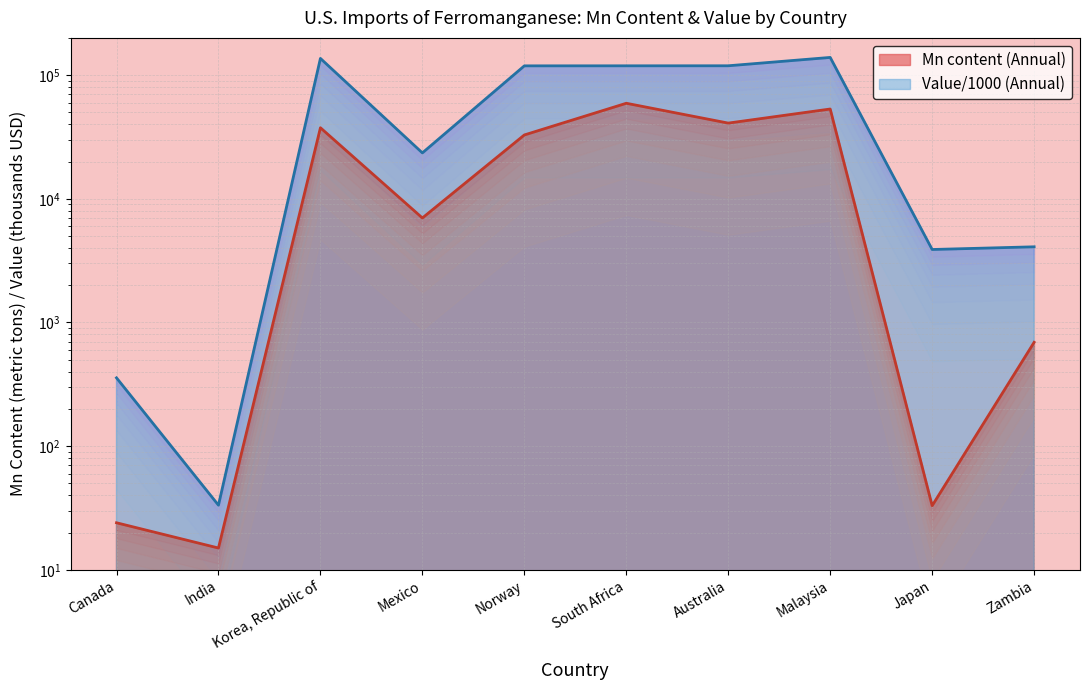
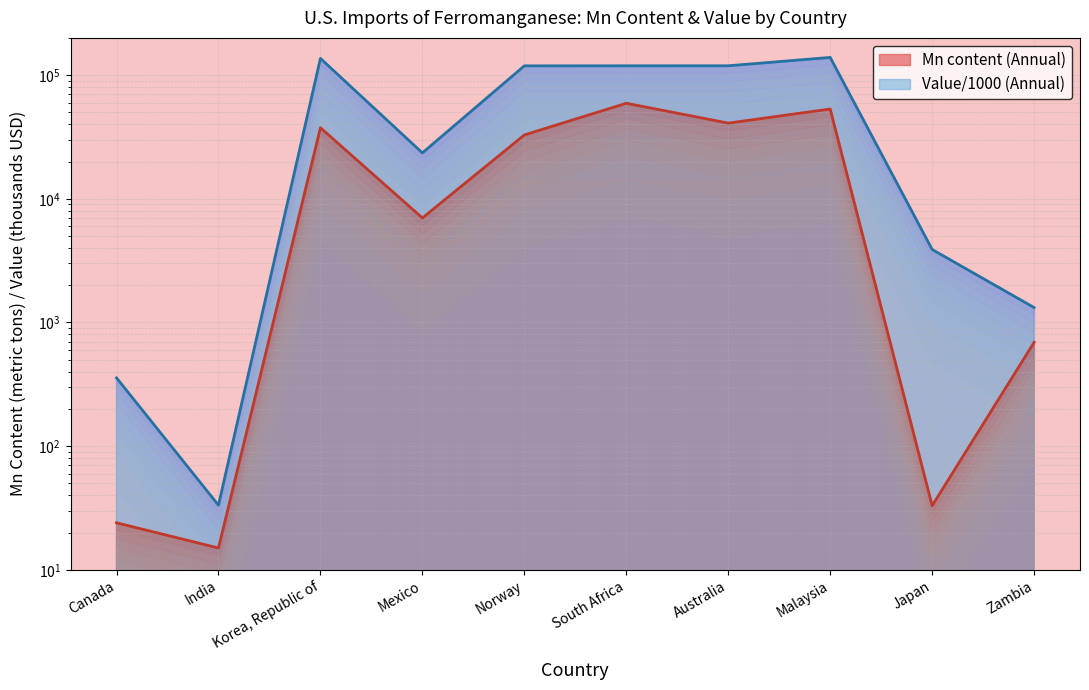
  {
    "Mn content (Annual)": {
      "Canada": 24,
      "India": 15,
      "Korea, Republic of": 38000,
      "Mexico": 7000,
      "Norway": 33000,
      "South Africa": 60000,
      "Australia": 41000,
      "Malaysia": 53000,
      "Japan": 33,
      "Zambia": 700
    },
    "Value/1000 (Annual)": {
      "Canada": 360,
      "India": 33,
      "Korea, Republic of": 140000,
      "Mexico": 24000,
      "Norway": 120000,
      "South Africa": 120000,
      "Australia": 120000,
      "Malaysia": 140000,
      "Japan": 3900,
-     "Zambia": 4100
+     "Zambia": 1300
    }
  }
